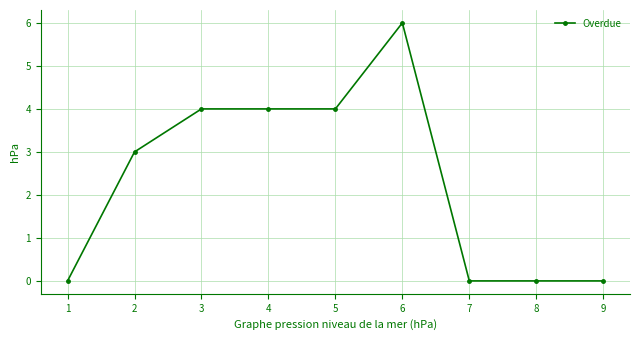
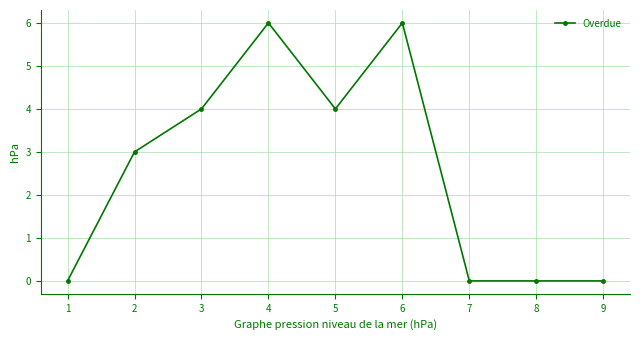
  {
    "1": 0,
    "2": 3,
    "3": 4,
-   "4": 4,
+   "4": 6,
    "5": 4,
    "6": 6,
    "7": 0,
    "8": 0,
    "9": 0
  }
